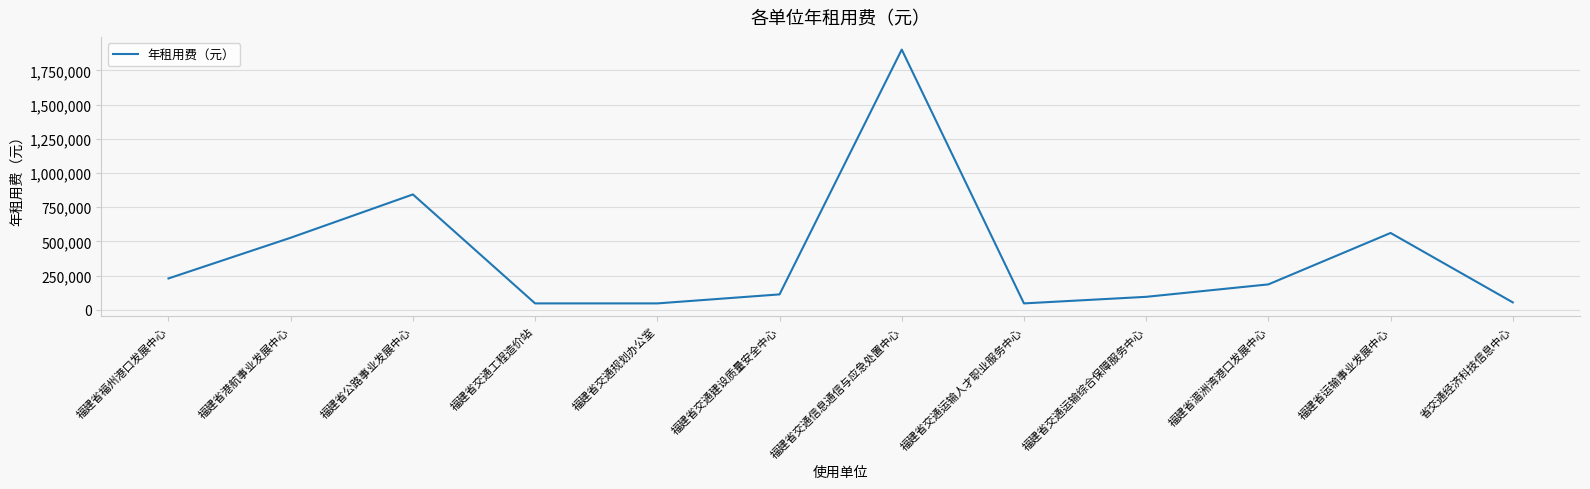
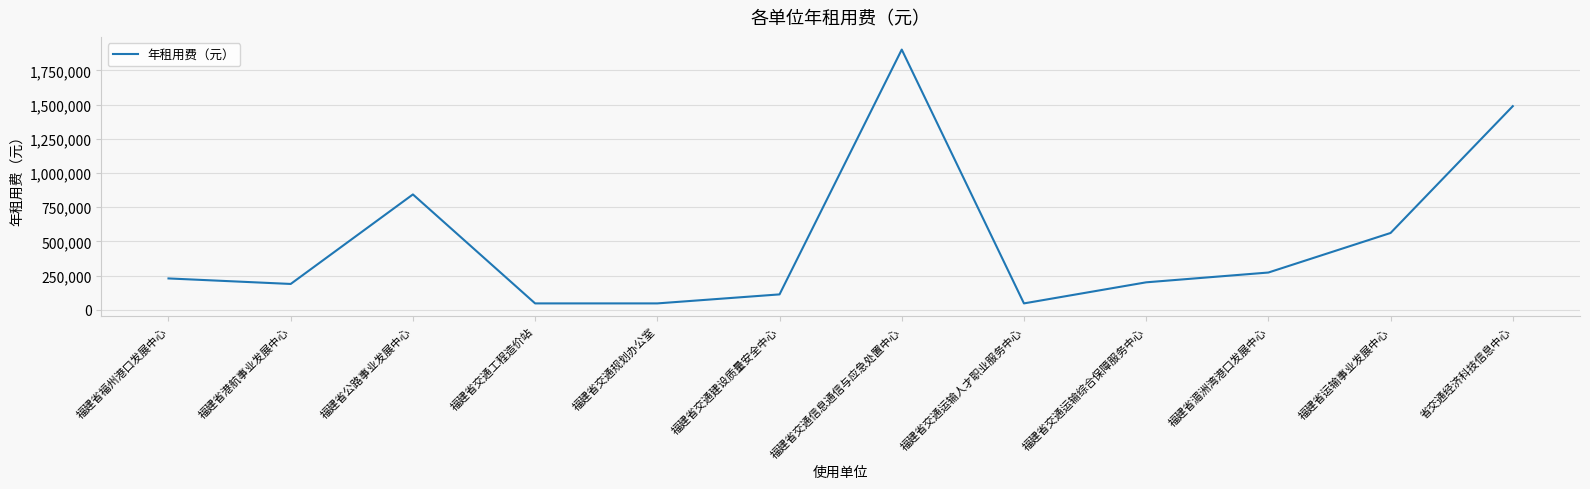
  {
    "福建省福州港口发展中心": "230,000",
-   "福建省港航事业发展中心": "530,000",
+   "福建省港航事业发展中心": "190,000",
    "福建省公路事业发展中心": "840,000",
    "福建省交通工程造价站": "50,000",
    "福建省交通规划办公室": "50,000",
    "福建省交通建设质量安全中心": "110,000",
    "福建省交通信息通信与应急处置中心": "1,900,000",
    "福建省交通运输人才职业服务中心": "50,000",
-   "福建省交通运输综合保障服务中心": "100,000",
-   "福建省湄洲湾港口发展中心": "190,000",
+   "福建省交通运输综合保障服务中心": "200,000",
+   "福建省湄洲湾港口发展中心": "270,000",
    "福建省运输事业发展中心": "560,000",
-   "省交通经济科技信息中心": "50,000"
+   "省交通经济科技信息中心": "1,490,000"
  }
